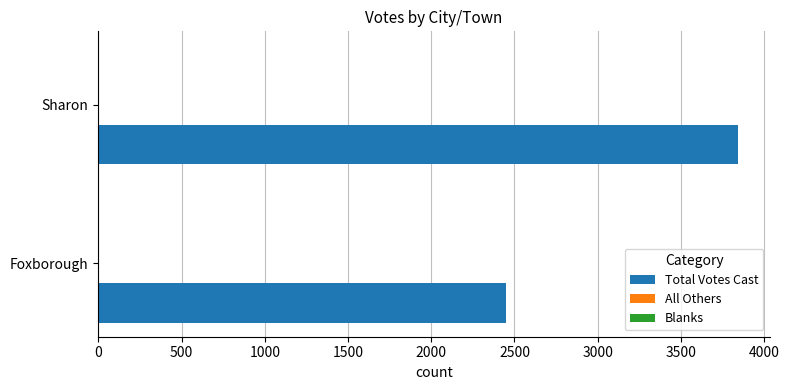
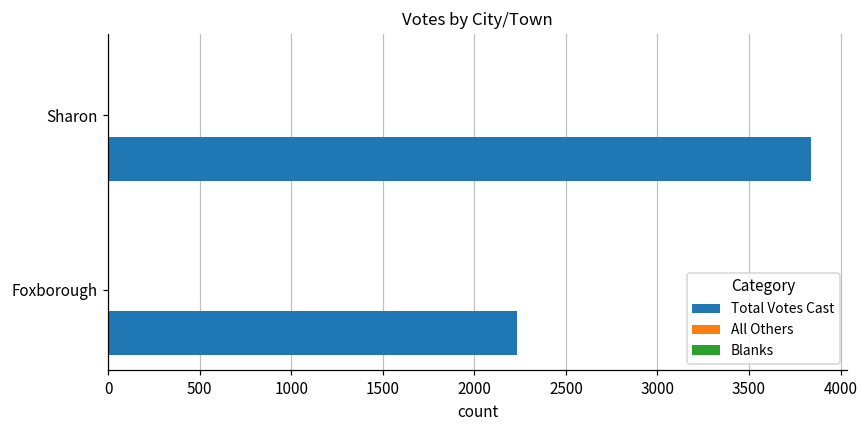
  {
    "Total Votes Cast": {
      "Sharon": 3840,
-     "Foxborough": 2450
+     "Foxborough": 2230
    },
    "All Others": {
      "Sharon": 0,
      "Foxborough": 0
    },
    "Blanks": {
      "Sharon": 0,
      "Foxborough": 0
    }
  }
